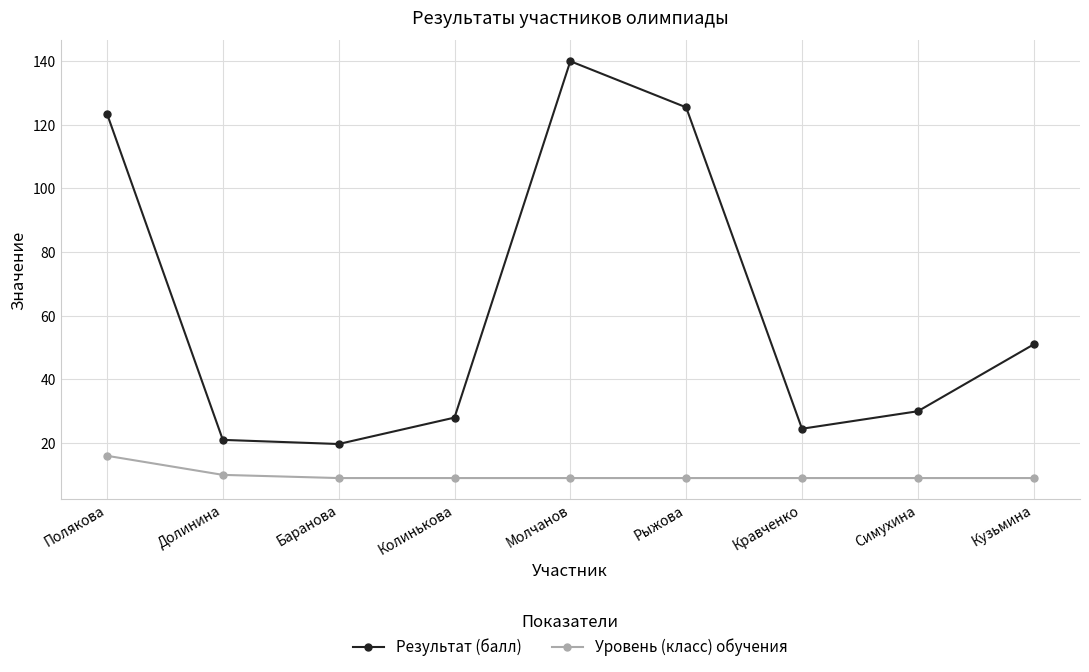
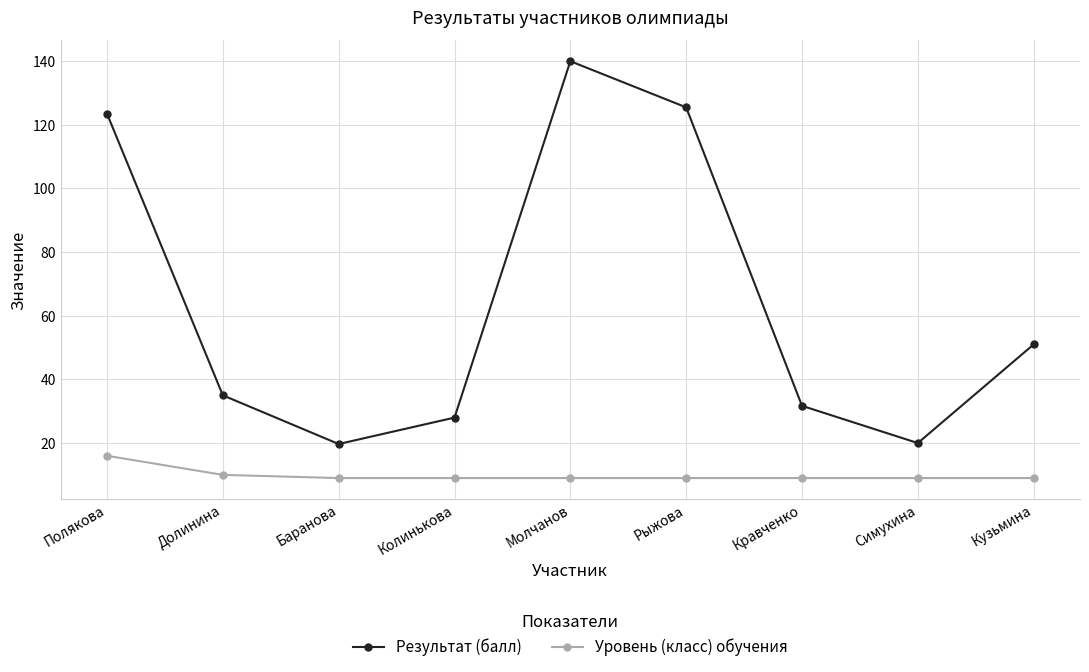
  {
    "Результат (балл)": {
      "Полякова": 124,
-     "Долинина": 21,
+     "Долинина": 35,
      "Баранова": 20,
      "Колинькова": 28,
      "Молчанов": 140,
      "Рыжова": 126,
-     "Кравченко": 25,
-     "Симухина": 30,
+     "Кравченко": 32,
+     "Симухина": 20,
      "Кузьмина": 51
    },
    "Уровень (класс) обучения": {
      "Полякова": 16,
      "Долинина": 10,
      "Баранова": 9,
      "Колинькова": 9,
      "Молчанов": 9,
      "Рыжова": 9,
      "Кравченко": 9,
      "Симухина": 9,
      "Кузьмина": 9
    }
  }
